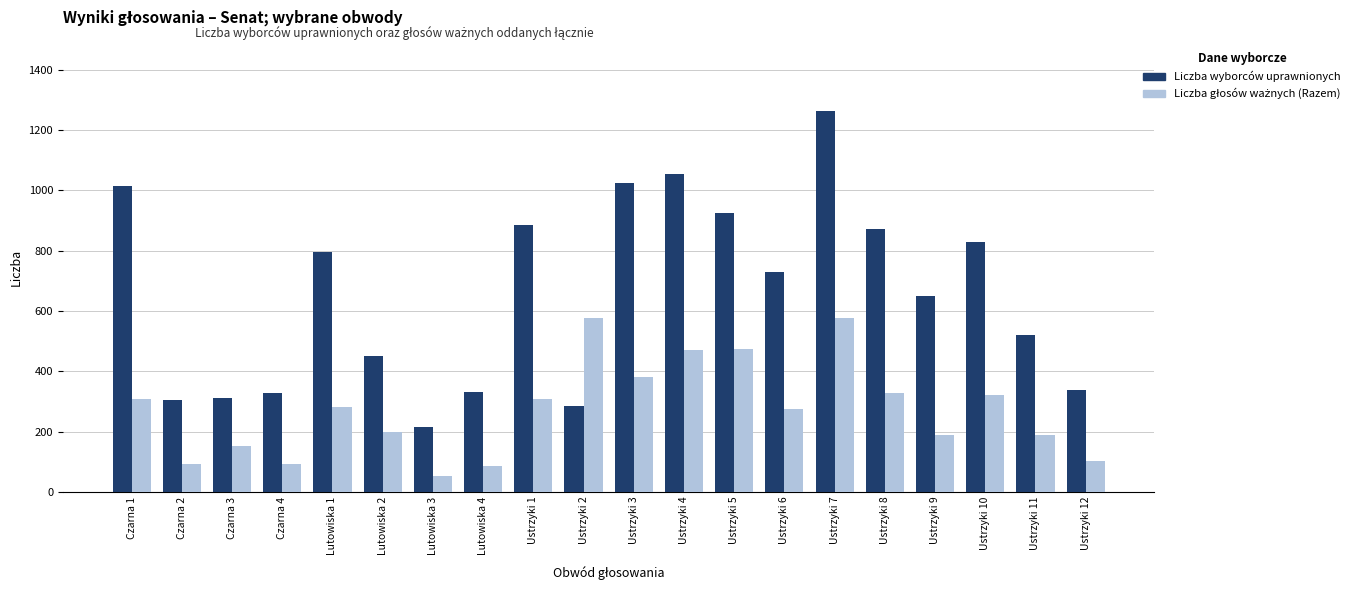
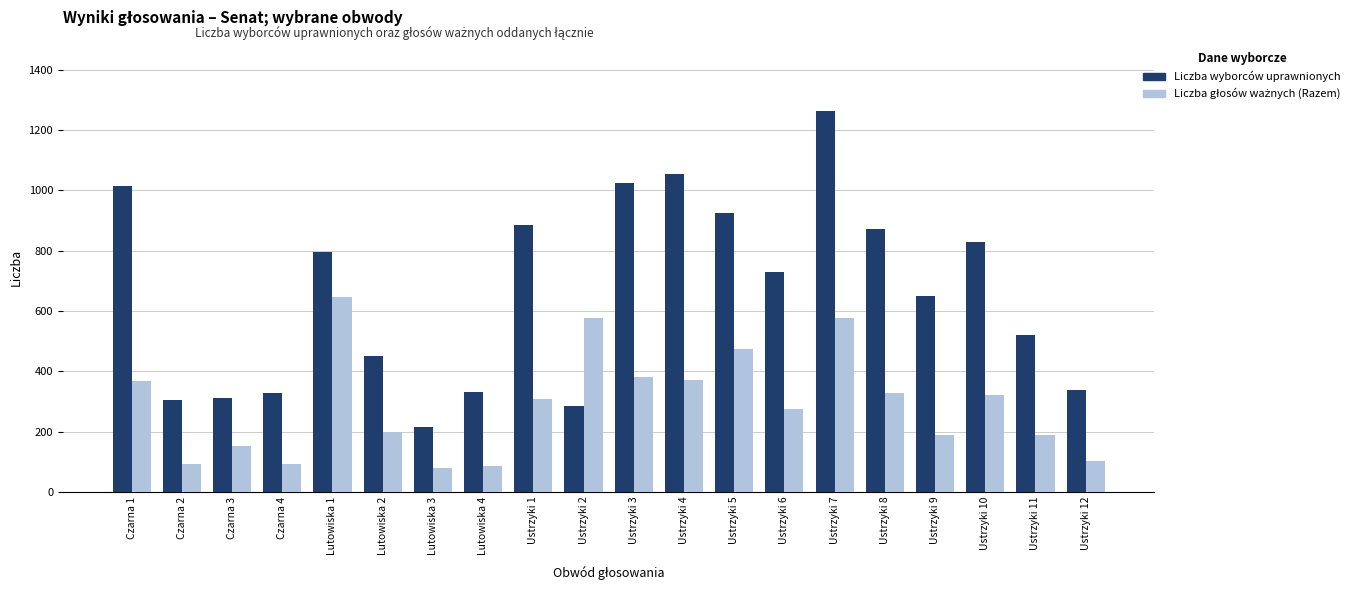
  {
    "Liczba wyborców uprawnionych": {
      "Czarna 1": 1010,
      "Czarna 2": 300,
      "Czarna 3": 310,
      "Czarna 4": 330,
      "Lutowiska 1": 800,
      "Lutowiska 2": 450,
      "Lutowiska 3": 220,
      "Lutowiska 4": 330,
      "Ustrzyki 1": 890,
      "Ustrzyki 2": 290,
      "Ustrzyki 3": 1020,
      "Ustrzyki 4": 1060,
      "Ustrzyki 5": 920,
      "Ustrzyki 6": 730,
      "Ustrzyki 7": 1260,
      "Ustrzyki 8": 870,
      "Ustrzyki 9": 650,
      "Ustrzyki 10": 830,
      "Ustrzyki 11": 520,
      "Ustrzyki 12": 340
    },
    "Liczba głosów ważnych (Razem)": {
-     "Czarna 1": 310,
+     "Czarna 1": 370,
      "Czarna 2": 90,
      "Czarna 3": 150,
      "Czarna 4": 90,
-     "Lutowiska 1": 280,
+     "Lutowiska 1": 650,
      "Lutowiska 2": 200,
-     "Lutowiska 3": 50,
+     "Lutowiska 3": 80,
      "Lutowiska 4": 90,
      "Ustrzyki 1": 310,
      "Ustrzyki 2": 580,
      "Ustrzyki 3": 380,
-     "Ustrzyki 4": 470,
+     "Ustrzyki 4": 370,
      "Ustrzyki 5": 470,
      "Ustrzyki 6": 270,
      "Ustrzyki 7": 580,
      "Ustrzyki 8": 330,
      "Ustrzyki 9": 190,
      "Ustrzyki 10": 320,
      "Ustrzyki 11": 190,
      "Ustrzyki 12": 100
    }
  }
